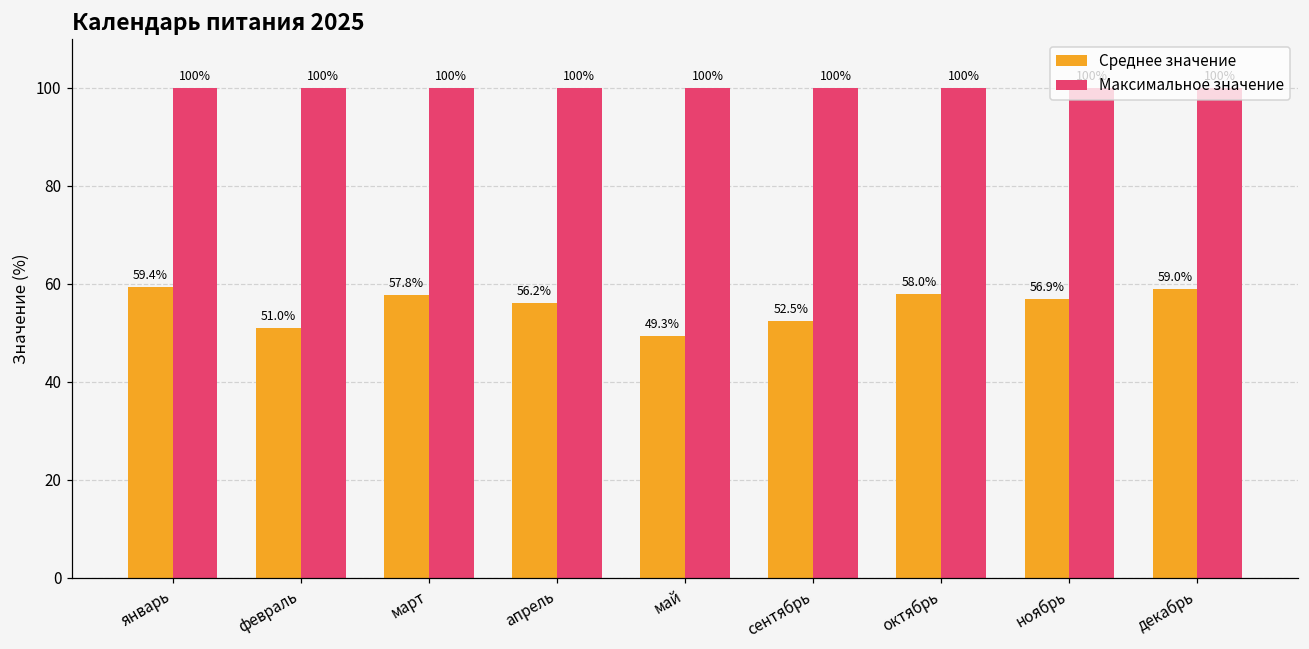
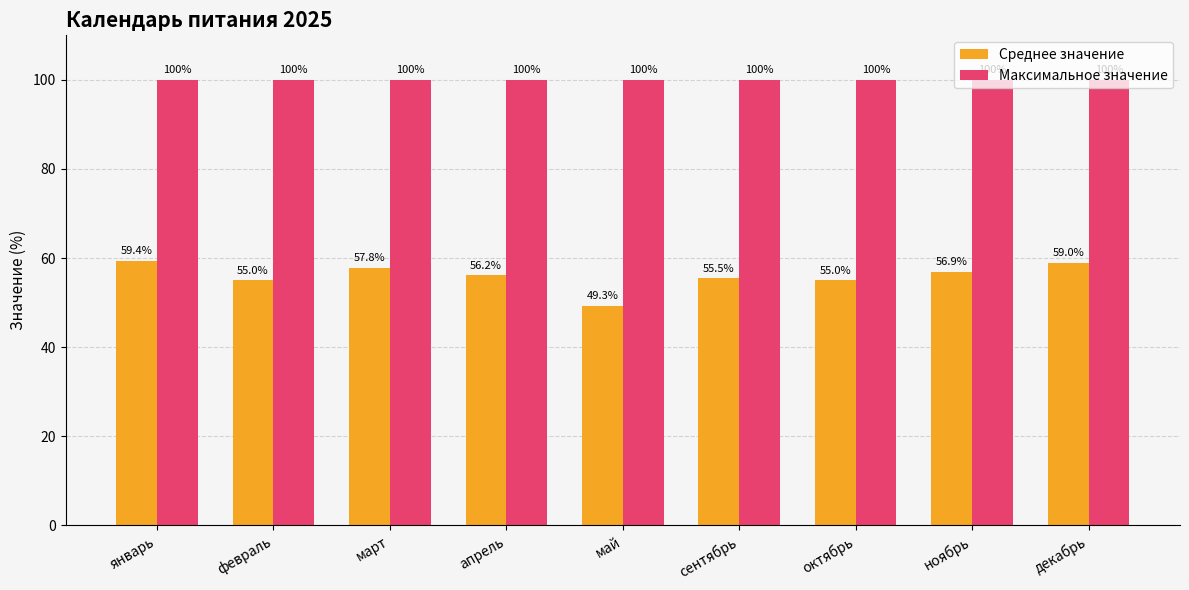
  {
    "Среднее значение": {
      "январь": "59.4%",
-     "февраль": "51.0%",
+     "февраль": "55.0%",
      "март": "57.8%",
      "апрель": "56.2%",
      "май": "49.3%",
-     "сентябрь": "52.5%",
-     "октябрь": "58.0%",
+     "сентябрь": "55.5%",
+     "октябрь": "55.0%",
      "ноябрь": "56.9%",
      "декабрь": "59.0%"
    },
    "Максимальное значение": {
      "январь": "100%",
      "февраль": "100%",
      "март": "100%",
      "апрель": "100%",
      "май": "100%",
      "сентябрь": "100%",
      "октябрь": "100%"
    }
  }
